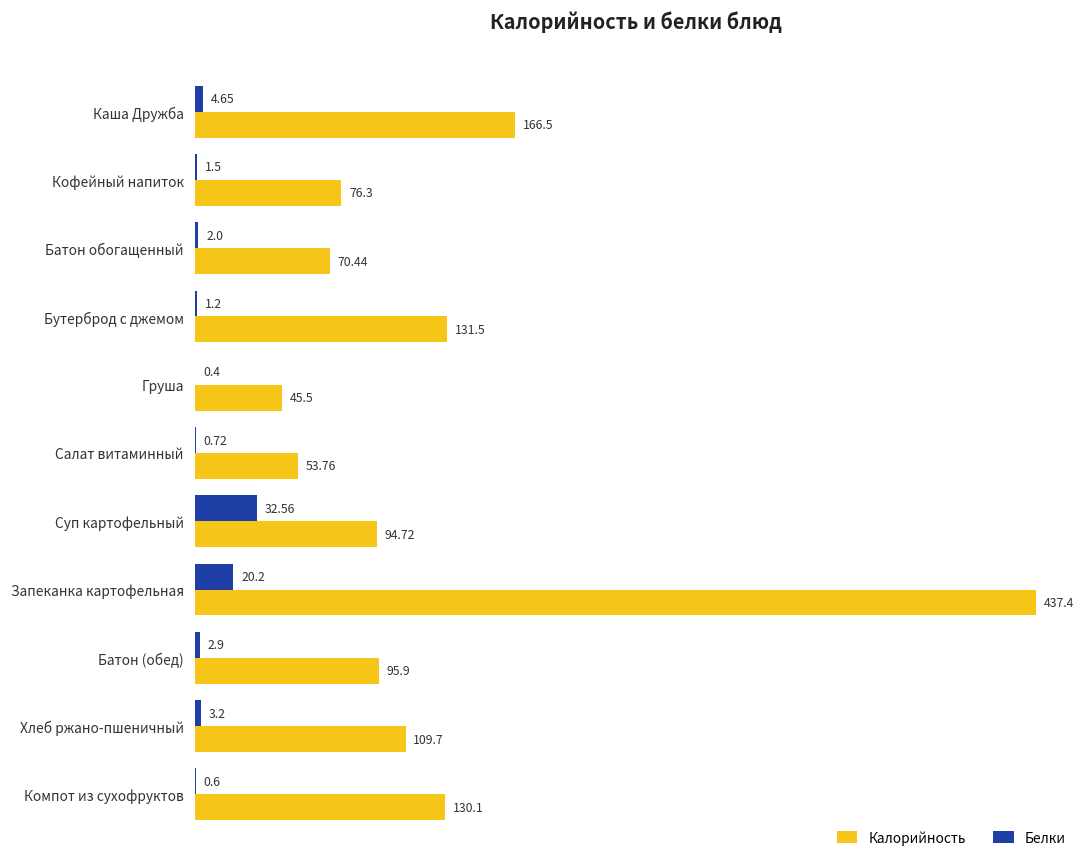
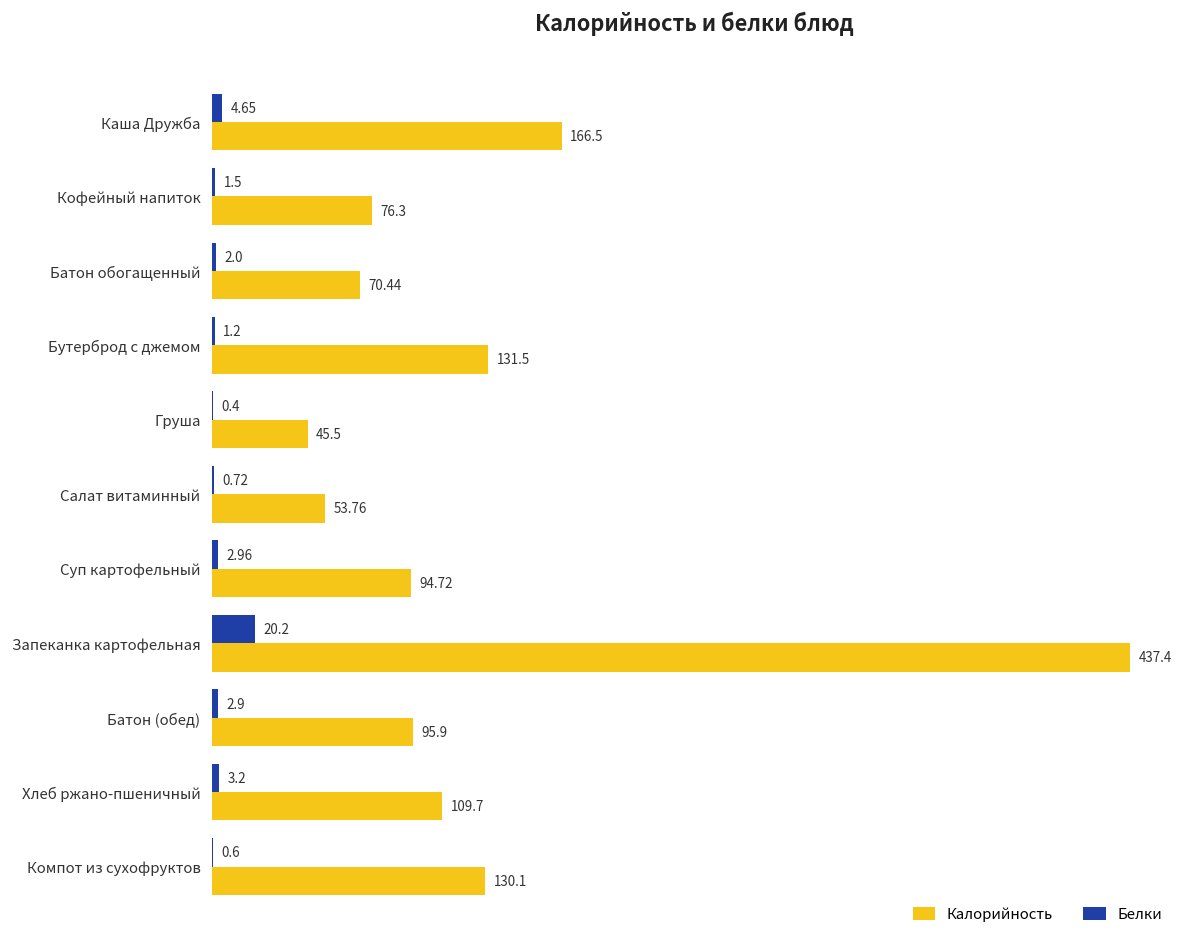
  {
    "Калорийность": {
      "Каша Дружба": 166.5,
      "Кофейный напиток": 76.3,
      "Батон обогащенный": 70.44,
      "Бутерброд с джемом": 131.5,
      "Груша": 45.5,
      "Салат витаминный": 53.76,
      "Суп картофельный": 94.72,
      "Запеканка картофельная": 437.4,
      "Батон (обед)": 95.9,
      "Хлеб ржано-пшеничный": 109.7,
      "Компот из сухофруктов": 130.1
    },
    "Белки": {
      "Каша Дружба": 4.65,
      "Кофейный напиток": 1.5,
      "Батон обогащенный": 2.0,
      "Бутерброд с джемом": 1.2,
      "Груша": 0.4,
      "Салат витаминный": 0.72,
-     "Суп картофельный": 32.56,
+     "Суп картофельный": 2.96,
      "Запеканка картофельная": 20.2,
      "Батон (обед)": 2.9,
      "Хлеб ржано-пшеничный": 3.2,
      "Компот из сухофруктов": 0.6
    }
  }
